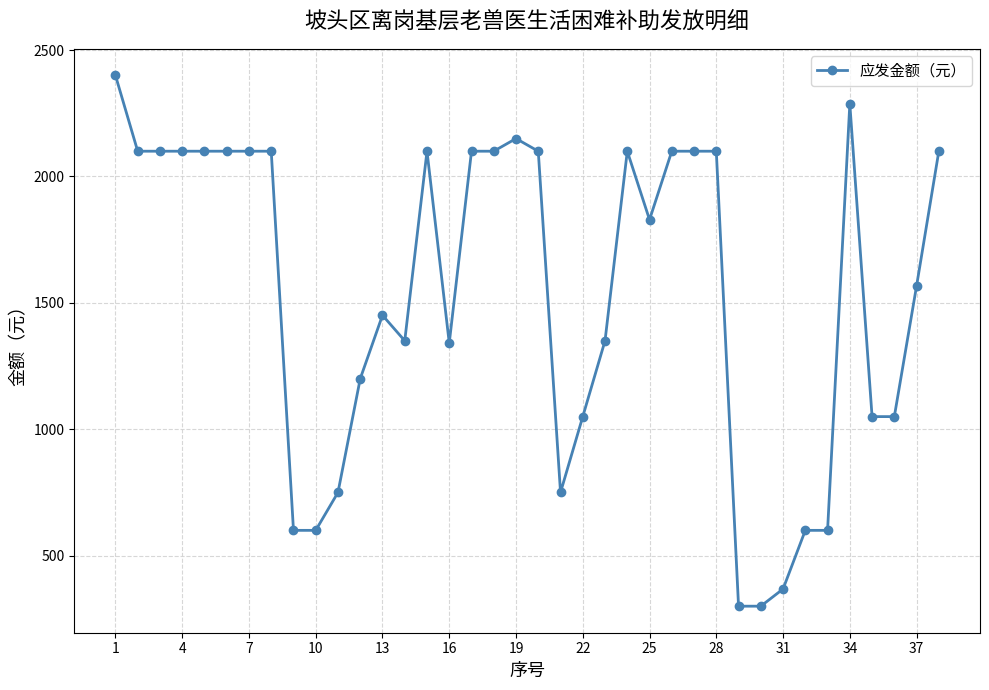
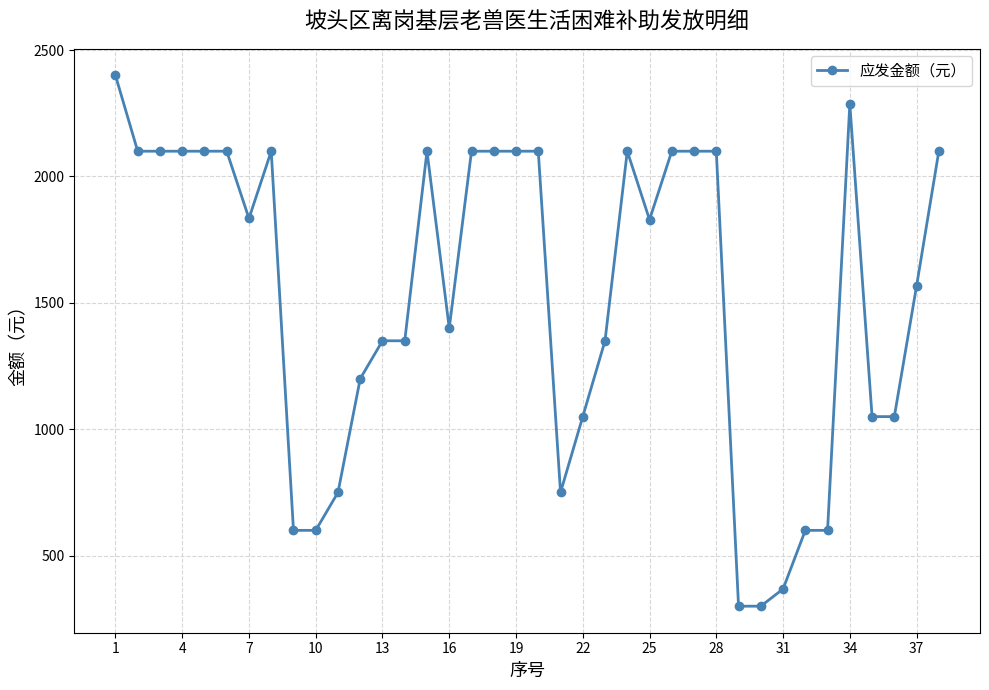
  {
    "1": 2400,
    "4": 2100,
-   "7": 2100,
+   "7": 1830,
    "10": 600,
-   "13": 1450,
-   "16": 1340,
-   "19": 2150,
+   "13": 1350,
+   "16": 1400,
+   "19": 2100,
    "22": 1050,
    "25": 1830,
    "28": 2100,
    "31": 370,
    "34": 2290,
    "37": 1570
  }
